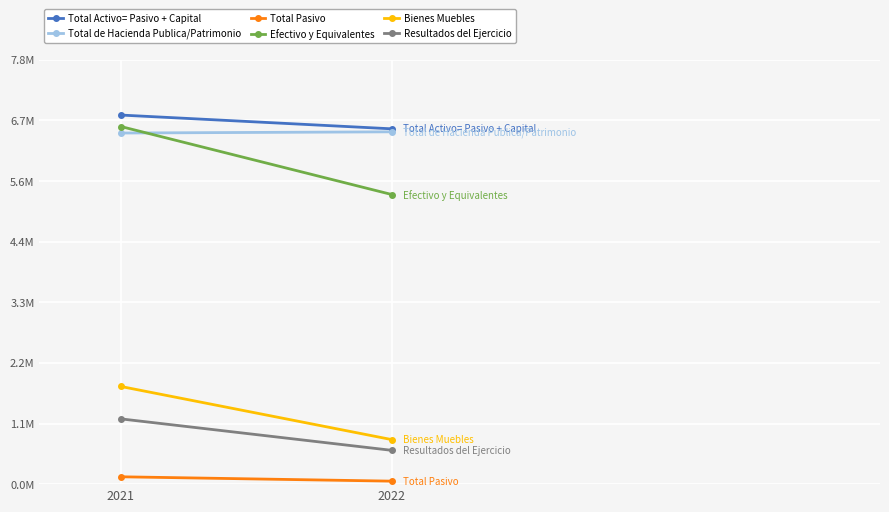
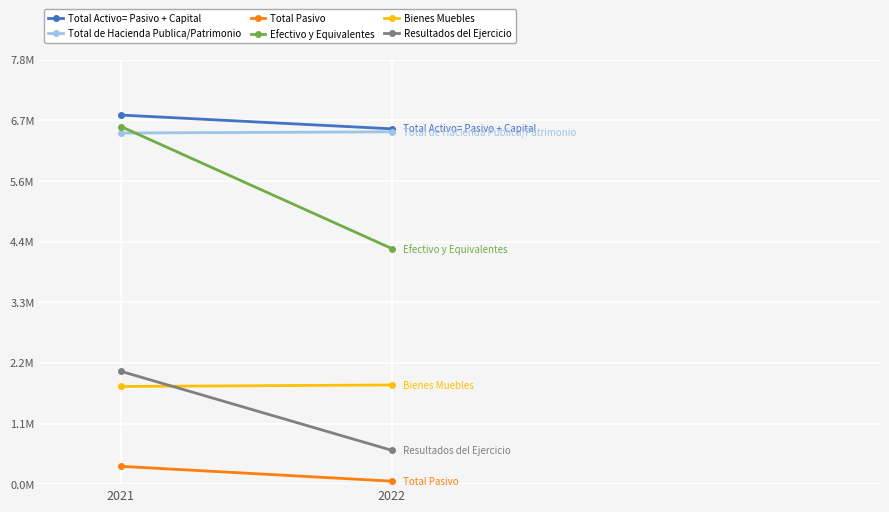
  {
    "Total Activo= Pasivo + Capital": {
      "2021": 6800000,
      "2022": 6500000
    },
    "Total de Hacienda Publica/Patrimonio": {
      "2021": 6400000,
      "2022": 6500000
    },
    "Total Pasivo": {
-     "2021": 100000,
+     "2021": 300000,
      "2022": 100000
    },
    "Efectivo y Equivalentes": {
      "2021": 6600000,
-     "2022": 5300000
+     "2022": 4300000
    },
    "Bienes Muebles": {
      "2021": 1800000,
-     "2022": 800000
+     "2022": 1800000
    },
    "Resultados del Ejercicio": {
-     "2021": 1200000,
+     "2021": 2100000,
      "2022": 600000
    }
  }
